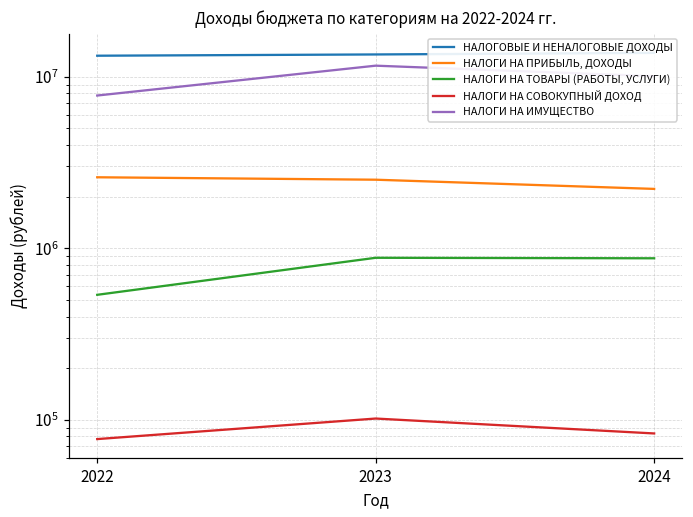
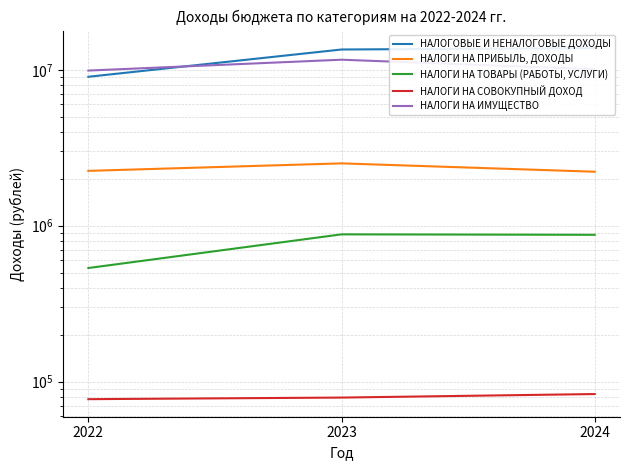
  {
    "НАЛОГОВЫЕ И НЕНАЛОГОВЫЕ ДОХОДЫ": {
-     "2022": 13000000,
+     "2022": 9000000,
      "2023": 14000000
    },
    "НАЛОГИ НА ПРИБЫЛЬ, ДОХОДЫ": {
-     "2022": 2600000,
+     "2022": 2200000,
      "2023": 2500000,
      "2024": 2200000
    },
    "НАЛОГИ НА ТОВАРЫ (РАБОТЫ, УСЛУГИ)": {
      "2022": 540000,
      "2023": 900000,
      "2024": 900000
    },
    "НАЛОГИ НА СОВОКУПНЫЙ ДОХОД": {
      "2022": 80000,
-     "2023": 100000,
+     "2023": 80000,
      "2024": 80000
    },
    "НАЛОГИ НА ИМУЩЕСТВО": {
-     "2022": 8000000,
+     "2022": 10000000,
      "2023": 12000000
    }
  }
